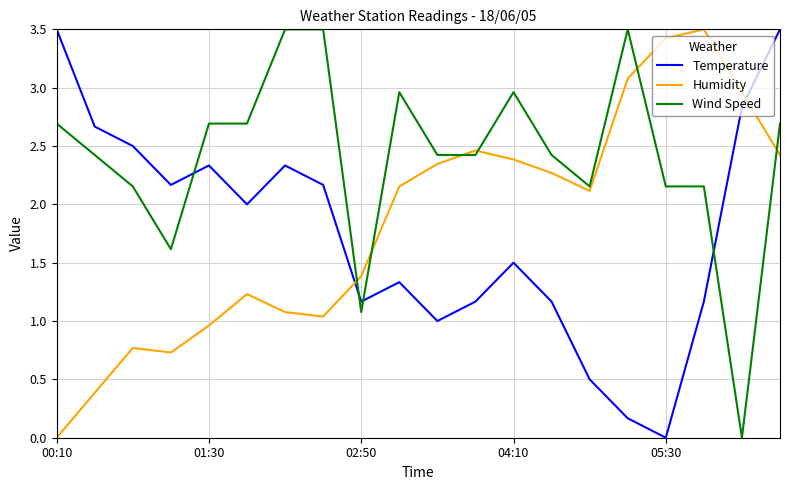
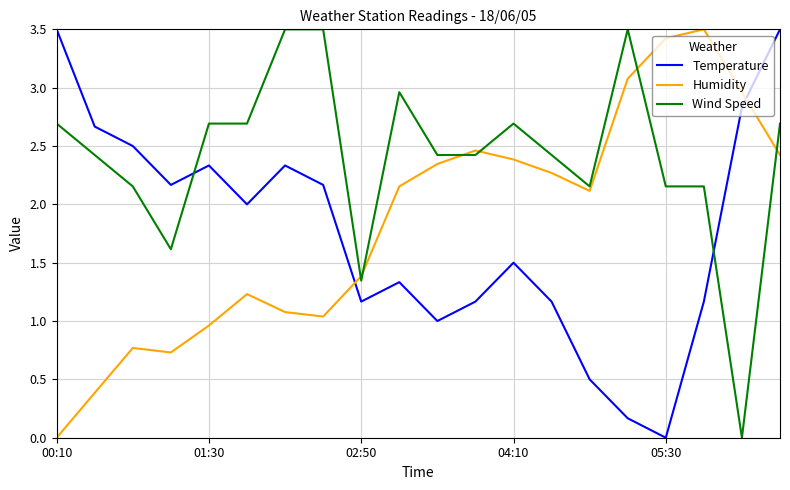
  {
    "Temperature": {
      "00:10": 3.50,
      "01:30": 2.33,
      "02:50": 1.17,
      "04:10": 1.50,
      "05:30": 0.00
    },
    "Humidity": {
      "00:10": 0.00,
      "01:30": 0.96,
      "02:50": 1.38,
      "04:10": 2.38
    },
    "Wind Speed": {
      "00:10": 2.69,
      "01:30": 2.69,
-     "02:50": 1.08,
-     "04:10": 2.96,
+     "02:50": 1.35,
+     "04:10": 2.69,
      "05:30": 2.15
    }
  }
